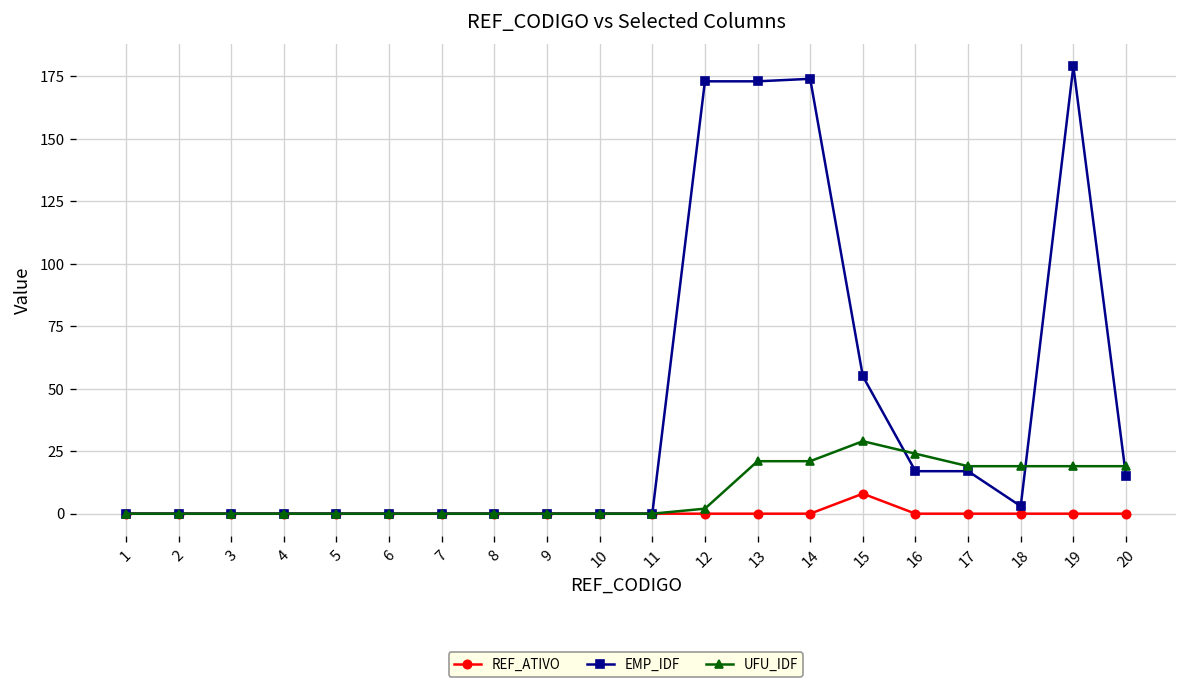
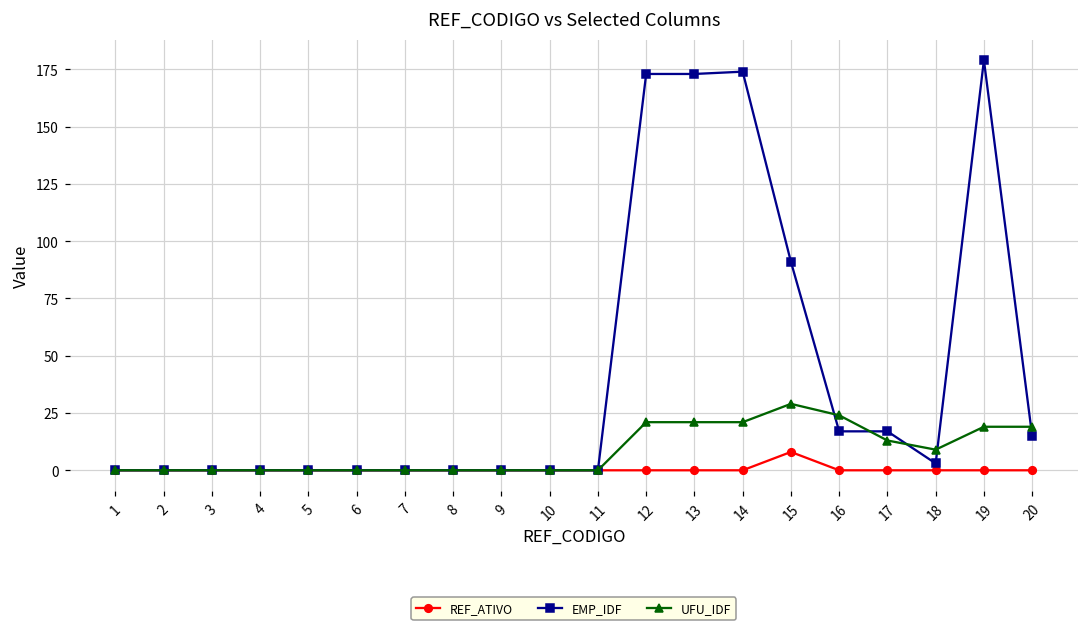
  {
    "REF_ATIVO": {
      "12": 0,
      "13": 0,
      "14": 0,
      "15": 8,
      "16": 0,
      "17": 0,
      "18": 0,
      "19": 0,
      "20": 0
    },
    "EMP_IDF": {
      "12": 173,
      "13": 173,
      "14": 174,
-     "15": 55,
+     "15": 91,
      "16": 17,
      "17": 17,
      "18": 3,
      "19": 179,
      "20": 15
    },
    "UFU_IDF": {
-     "12": 2,
+     "12": 21,
      "13": 21,
      "14": 21,
      "15": 29,
      "16": 24,
-     "17": 19,
-     "18": 19,
+     "17": 13,
+     "18": 9,
      "19": 19,
      "20": 19
    }
  }
